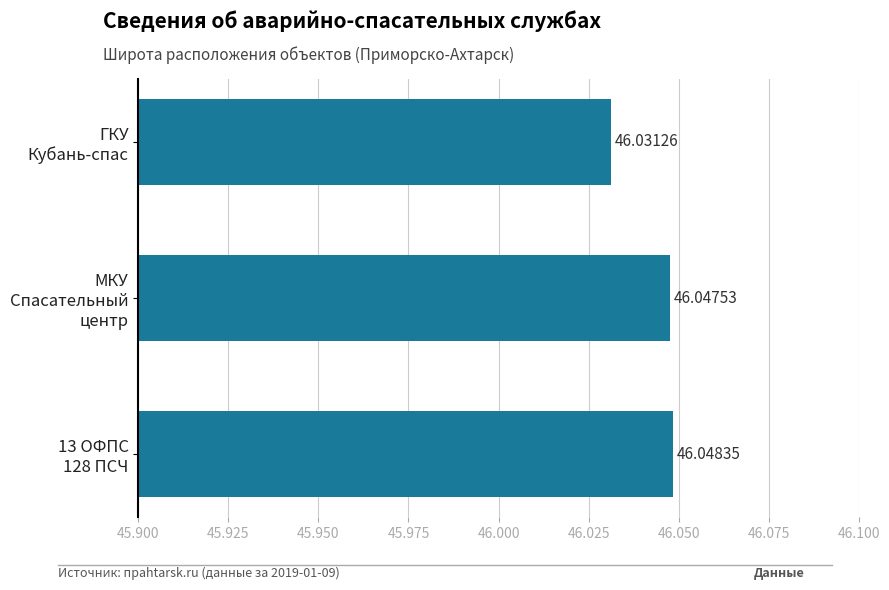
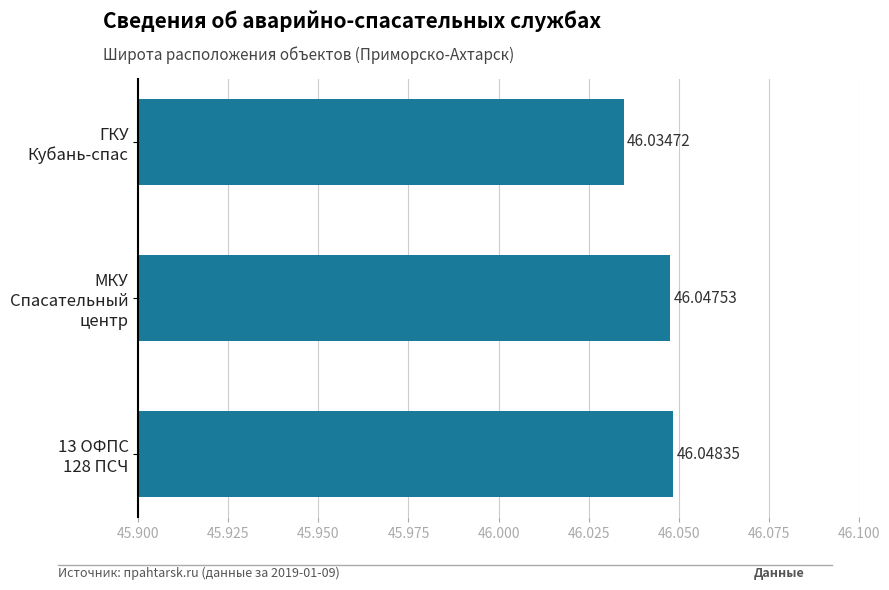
  {
-   "ГКУ Кубань-спас": 46.03126,
+   "ГКУ Кубань-спас": 46.03472,
    "МКУ Спасательный центр": 46.04753,
    "13 ОФПС 128 ПСЧ": 46.04835
  }
